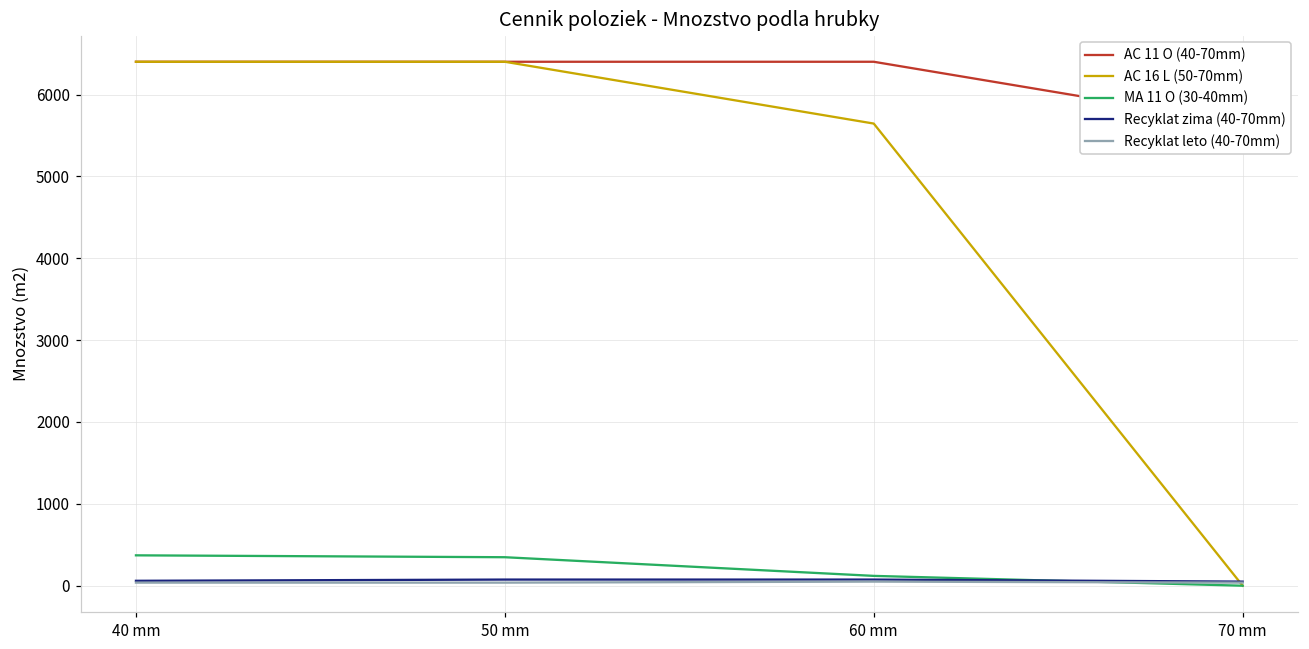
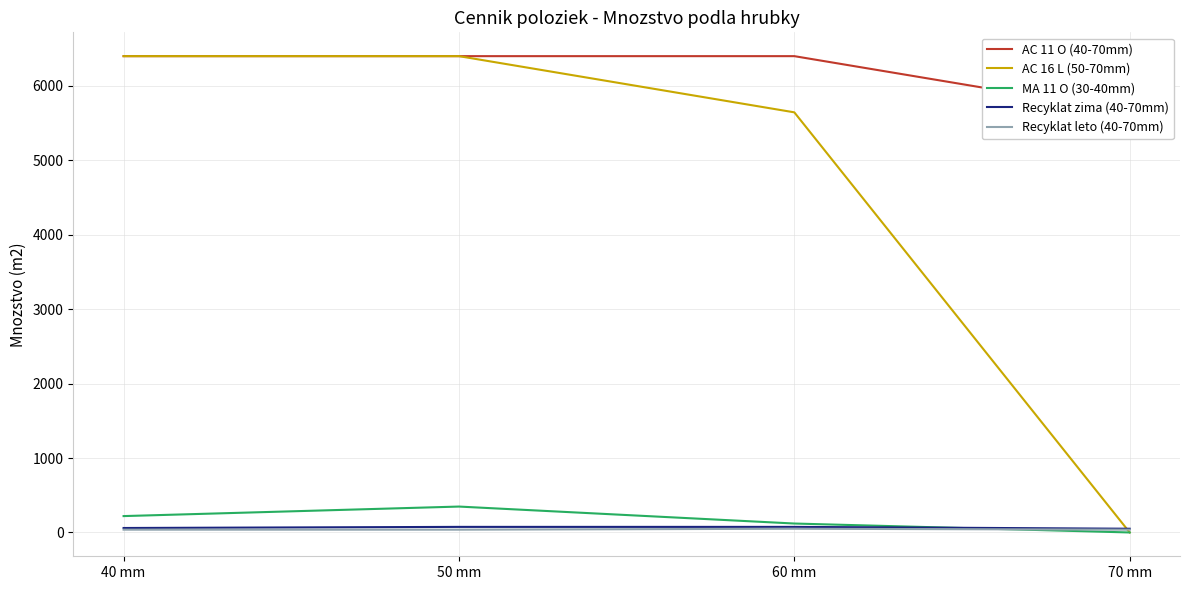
  {
    "AC 11 O (40-70mm)": {
      "60 mm": 6400
    },
    "AC 16 L (50-70mm)": {
      "60 mm": 5600
    },
    "MA 11 O (30-40mm)": {
-     "40 mm": 400,
+     "40 mm": 200,
      "50 mm": 300,
      "60 mm": 100
    },
    "Recyklat zima (40-70mm)": {
      "50 mm": 100
    },
    "Recyklat leto (40-70mm)": {
      "50 mm": 0
    }
  }
